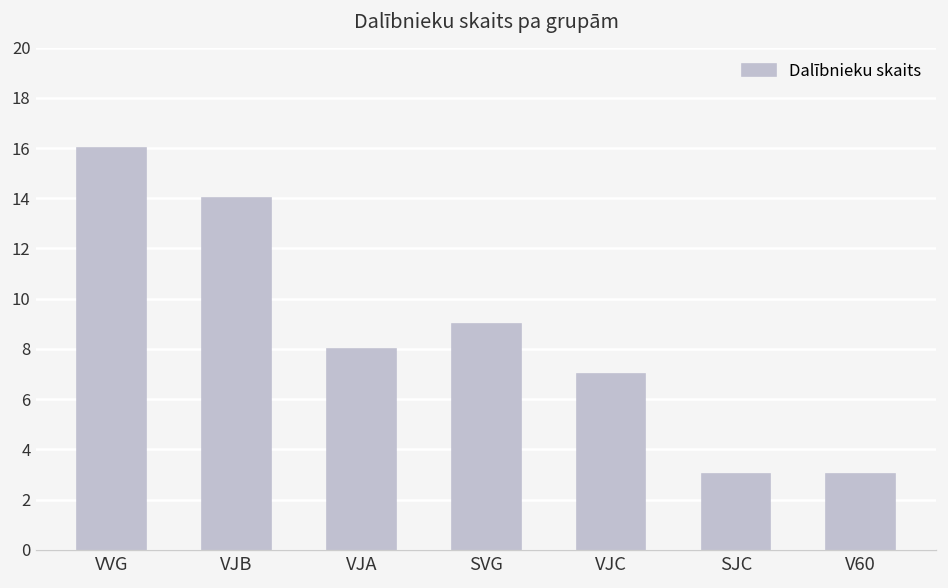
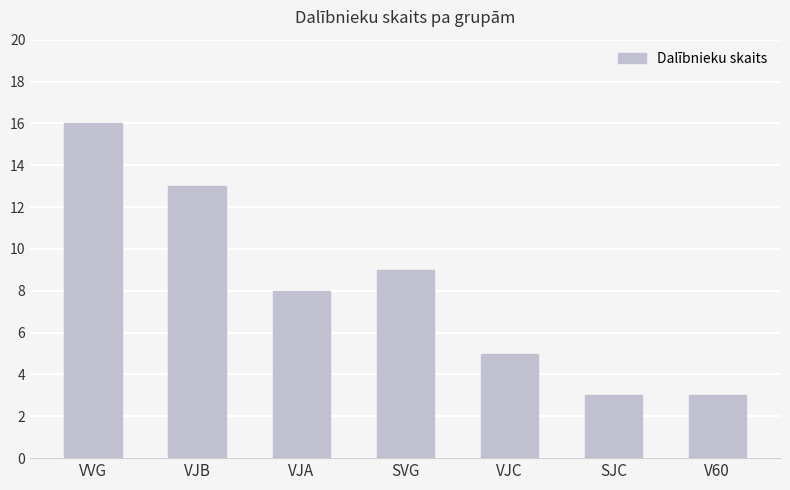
  {
    "VVG": 16,
-   "VJB": 14,
+   "VJB": 13,
    "VJA": 8,
    "SVG": 9,
-   "VJC": 7,
+   "VJC": 5,
    "SJC": 3,
    "V60": 3
  }
